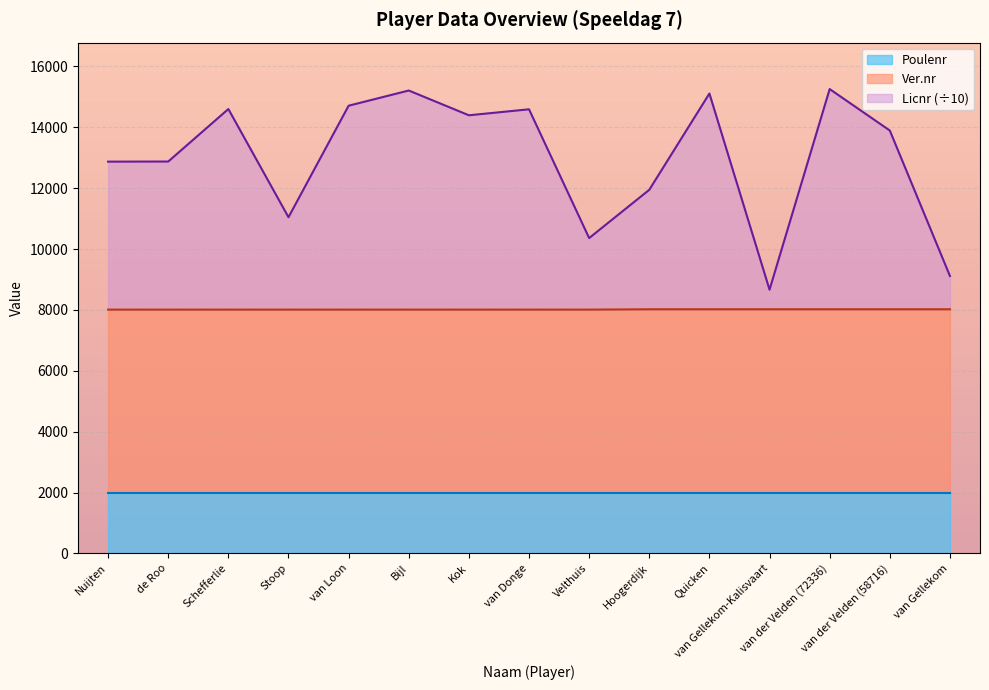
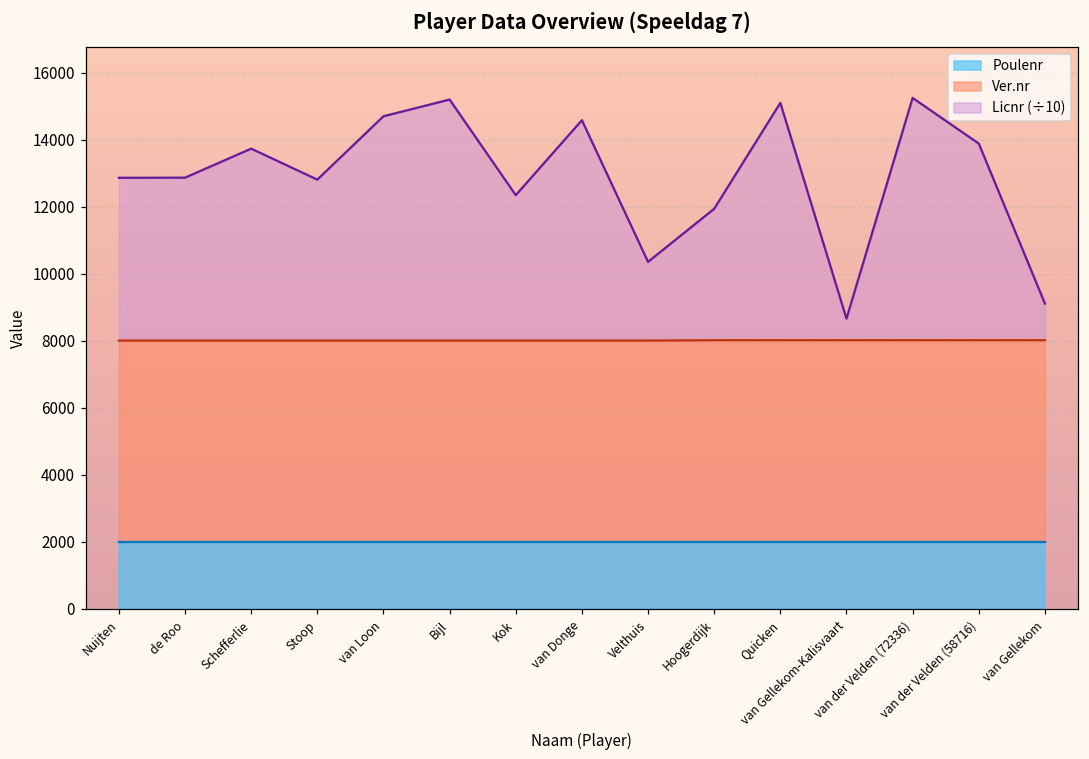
  {
    "Poulenr": {
      "Nuijten": 2000,
      "de Roo": 2000,
      "Schefferlie": 2000,
      "Stoop": 2000,
      "van Loon": 2000,
      "Bijl": 2000,
      "Kok": 2000,
      "van Donge": 2000,
      "Velthuis": 2000,
      "Hoogerdijk": 2000,
      "Quicken": 2000,
      "van Gellekom-Kalisvaart": 2000,
      "van der Velden (72336)": 2000,
      "van der Velden (58716)": 2000,
      "van Gellekom": 2000
    },
    "Ver.nr": {
      "Nuijten": 6000,
      "de Roo": 6000,
      "Schefferlie": 6000,
      "Stoop": 6000,
      "van Loon": 6000,
      "Bijl": 6000,
      "Kok": 6000,
      "van Donge": 6000,
      "Velthuis": 6000,
      "Hoogerdijk": 6000,
      "Quicken": 6000,
      "van Gellekom-Kalisvaart": 6000,
      "van der Velden (72336)": 6000,
      "van der Velden (58716)": 6000,
      "van Gellekom": 6000
    },
    "Licnr (÷10)": {
      "Nuijten": 4900,
      "de Roo": 4900,
-     "Schefferlie": 6600,
-     "Stoop": 3000,
+     "Schefferlie": 5700,
+     "Stoop": 4800,
      "van Loon": 6700,
      "Bijl": 7200,
-     "Kok": 6400,
+     "Kok": 4300,
      "van Donge": 6600,
      "Velthuis": 2400,
      "Hoogerdijk": 3900,
      "Quicken": 7100,
      "van Gellekom-Kalisvaart": 600,
      "van der Velden (72336)": 7200,
      "van der Velden (58716)": 5900,
      "van Gellekom": 1100
    }
  }
